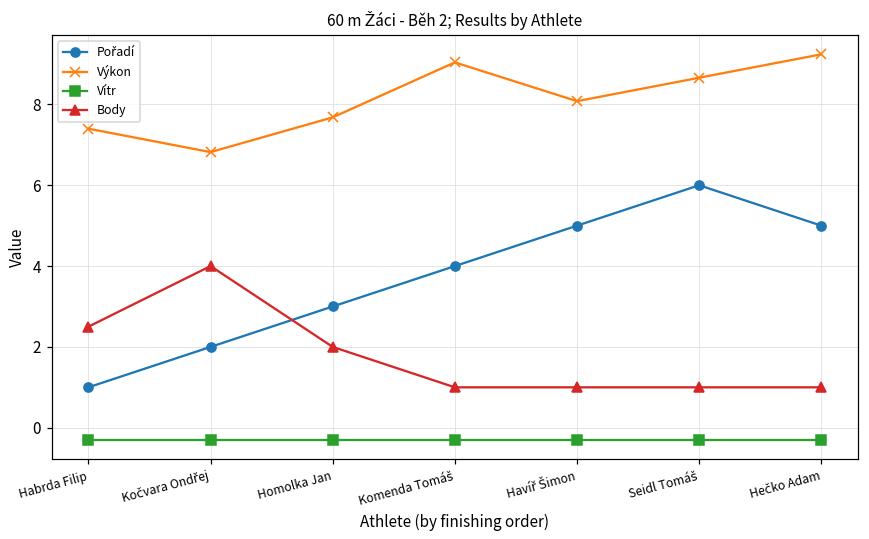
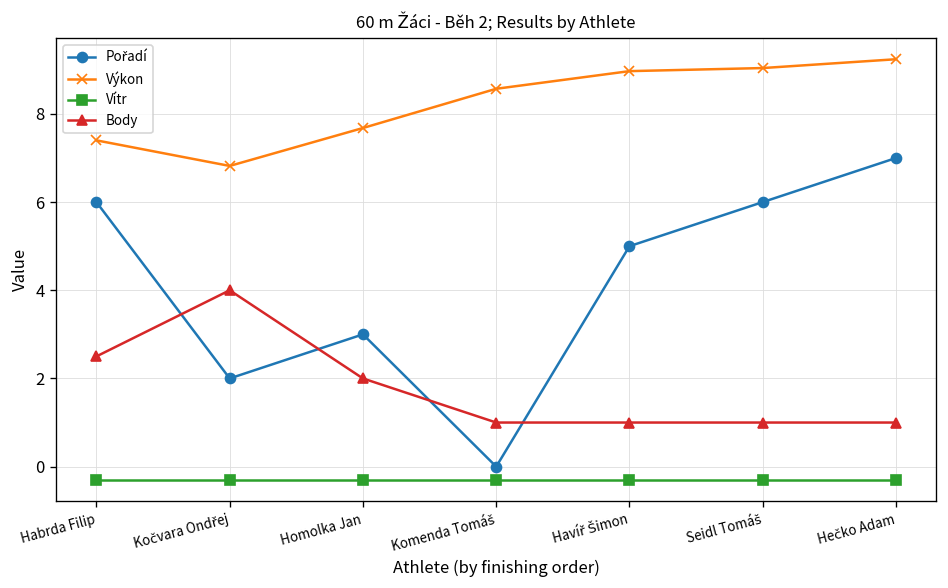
  {
    "Pořadí": {
-     "Habrda Filip": 1,
+     "Habrda Filip": 6,
      "Kočvara Ondřej": 2,
      "Homolka Jan": 3,
-     "Komenda Tomáš": 4,
+     "Komenda Tomáš": 0,
      "Havíř Šimon": 5,
      "Seidl Tomáš": 6,
-     "Hečko Adam": 5
+     "Hečko Adam": 7
    },
    "Výkon": {
      "Habrda Filip": 7.4,
      "Kočvara Ondřej": 6.8,
      "Homolka Jan": 7.7,
-     "Komenda Tomáš": 9.0,
-     "Havíř Šimon": 8.1,
-     "Seidl Tomáš": 8.7,
+     "Komenda Tomáš": 8.6,
+     "Havíř Šimon": 9.0,
+     "Seidl Tomáš": 9.0,
      "Hečko Adam": 9.2
    },
    "Vítr": {
      "Habrda Filip": -0.3,
      "Kočvara Ondřej": -0.3,
      "Homolka Jan": -0.3,
      "Komenda Tomáš": -0.3,
      "Havíř Šimon": -0.3,
      "Seidl Tomáš": -0.3,
      "Hečko Adam": -0.3
    },
    "Body": {
      "Habrda Filip": 2.5,
      "Kočvara Ondřej": 4.0,
      "Homolka Jan": 2.0,
      "Komenda Tomáš": 1.0,
      "Havíř Šimon": 1.0,
      "Seidl Tomáš": 1.0,
      "Hečko Adam": 1.0
    }
  }
